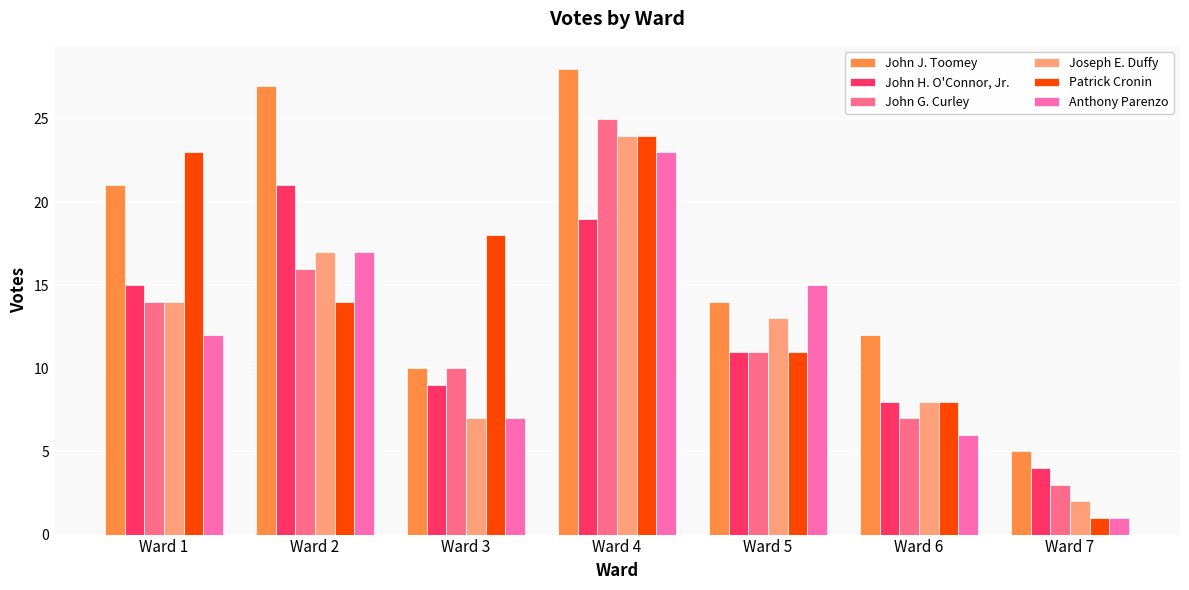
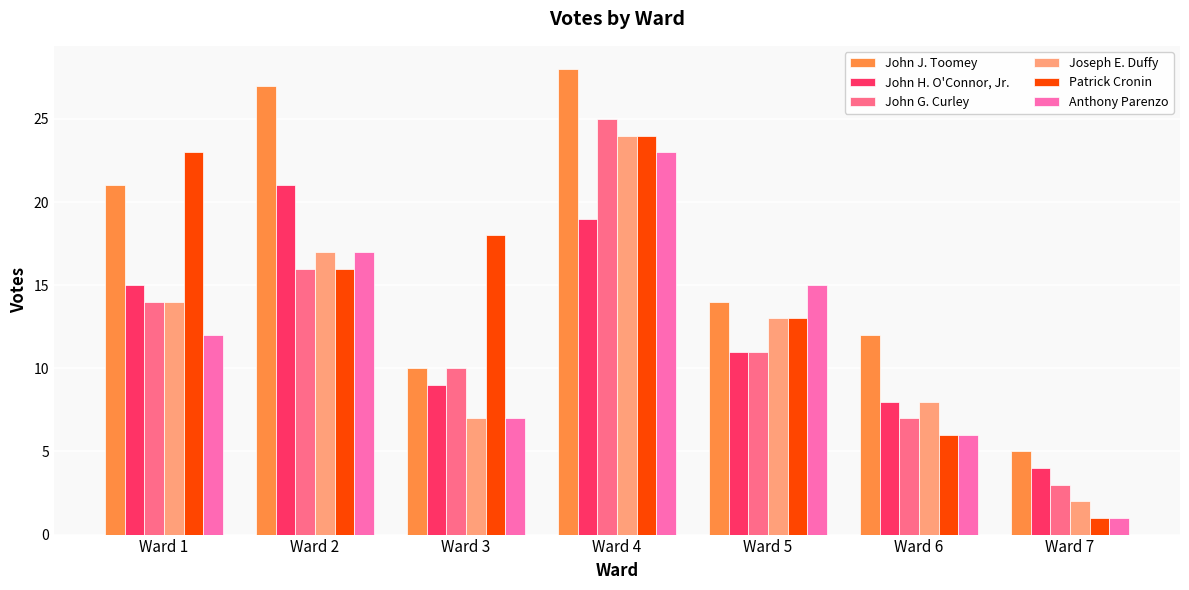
  {
    "John H. O'Connor, Jr.": {
      "Ward 1": 15,
      "Ward 2": 21,
      "Ward 3": 9,
      "Ward 4": 19,
      "Ward 5": 11,
      "Ward 6": 8,
      "Ward 7": 4
    },
    "Patrick Cronin": {
      "Ward 1": 23,
-     "Ward 2": 14,
+     "Ward 2": 16,
      "Ward 3": 18,
      "Ward 4": 24,
-     "Ward 5": 11,
-     "Ward 6": 8,
+     "Ward 5": 13,
+     "Ward 6": 6,
      "Ward 7": 1
    }
  }
